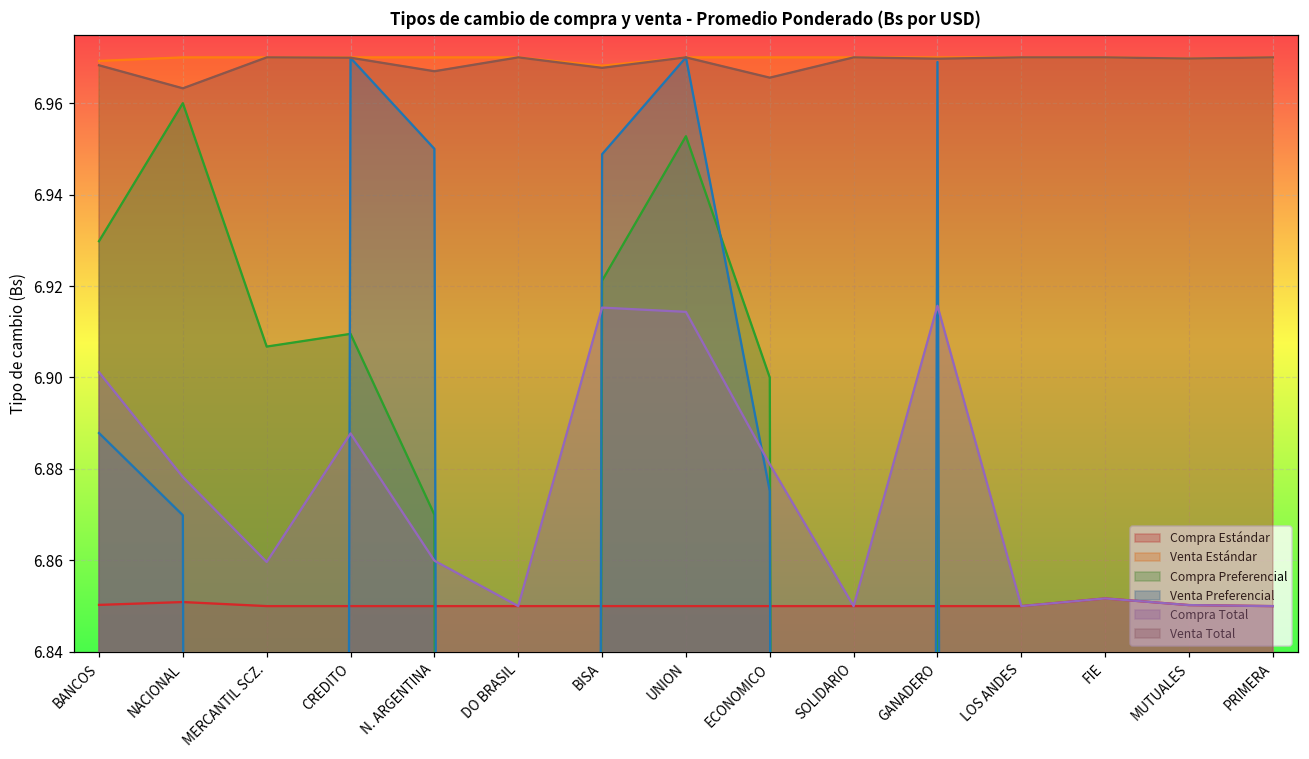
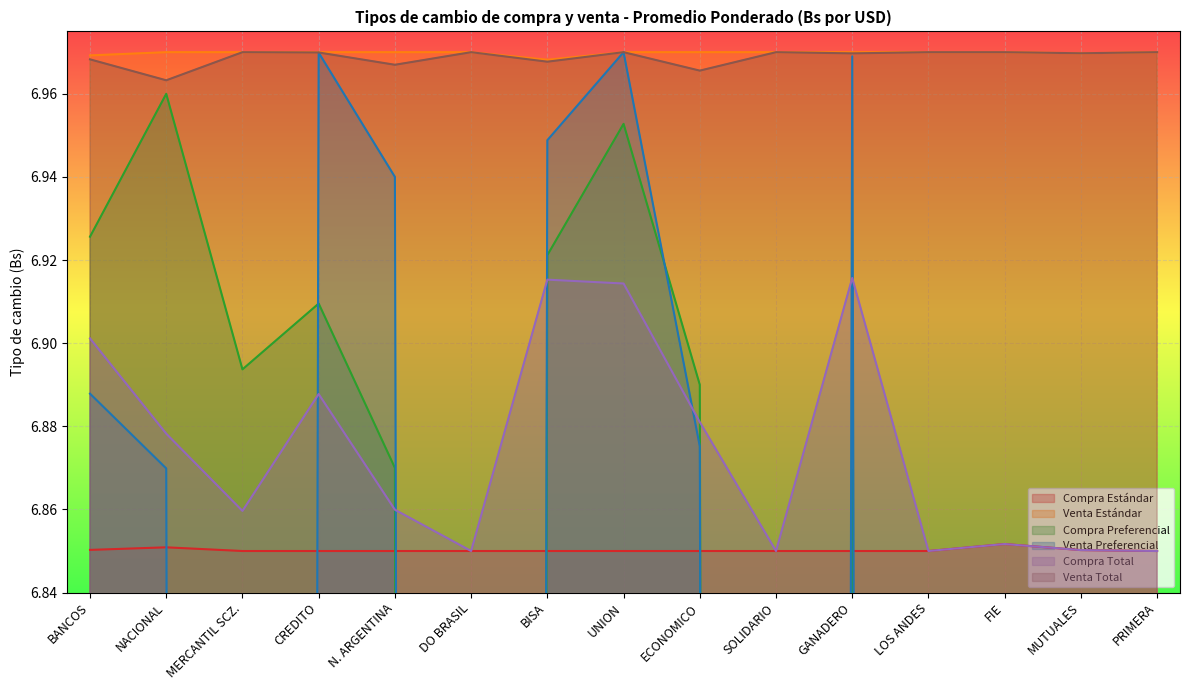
  {
    "Compra Preferencial": {
-     "BANCOS": 6.930,
+     "BANCOS": 6.926,
      "NACIONAL": 6.960,
-     "MERCANTIL SCZ.": 6.907,
+     "MERCANTIL SCZ.": 6.894,
      "CREDITO": 6.910,
      "N. ARGENTINA": 6.870,
      "BISA": 6.921,
      "UNION": 6.953,
-     "ECONOMICO": 6.90,
+     "ECONOMICO": 6.89,
      "GANADERO": 6.870
    },
    "Venta Preferencial": {
      "BANCOS": 6.888,
      "NACIONAL": 6.87,
-     "N. ARGENTINA": 6.95,
+     "N. ARGENTINA": 6.94,
      "BISA": 6.949,
      "ECONOMICO": 6.875,
      "GANADERO": 6.969
    }
  }
